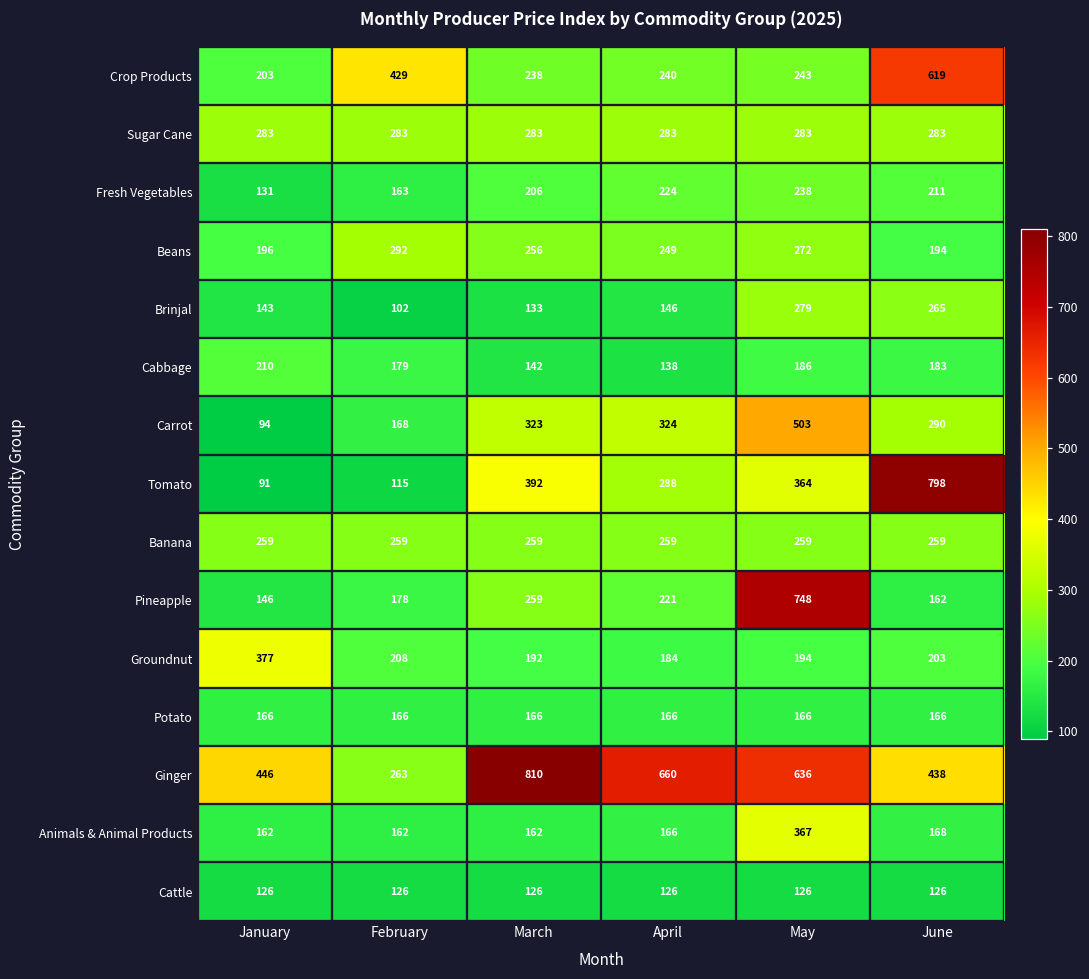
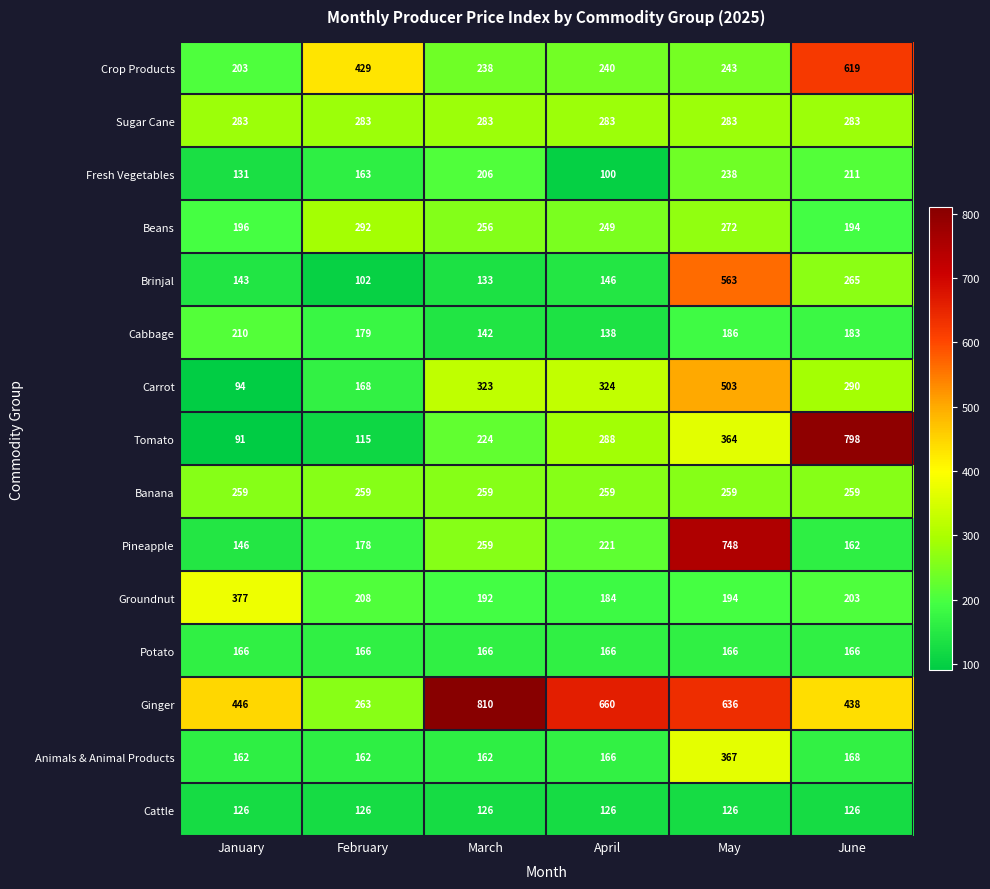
  {
    "Crop Products": {
      "January": 203,
      "February": 429,
      "March": 238,
      "April": 240,
      "May": 243,
      "June": 619
    },
    "Sugar Cane": {
      "January": 283,
      "February": 283,
      "March": 283,
      "April": 283,
      "May": 283,
      "June": 283
    },
    "Fresh Vegetables": {
      "January": 131,
      "February": 163,
      "March": 206,
-     "April": 224,
+     "April": 100,
      "May": 238,
      "June": 211
    },
    "Beans": {
      "January": 196,
      "February": 292,
      "March": 256,
      "April": 249,
      "May": 272,
      "June": 194
    },
    "Brinjal": {
      "January": 143,
      "February": 102,
      "March": 133,
      "April": 146,
-     "May": 279,
+     "May": 563,
      "June": 265
    },
    "Cabbage": {
      "January": 210,
      "February": 179,
      "March": 142,
      "April": 138,
      "May": 186,
      "June": 183
    },
    "Carrot": {
      "January": 94,
      "February": 168,
      "March": 323,
      "April": 324,
      "May": 503,
      "June": 290
    },
    "Tomato": {
      "January": 91,
      "February": 115,
-     "March": 392,
+     "March": 224,
      "April": 288,
      "May": 364,
      "June": 798
    },
    "Banana": {
      "January": 259,
      "February": 259,
      "March": 259,
      "April": 259,
      "May": 259,
      "June": 259
    },
    "Pineapple": {
      "January": 146,
      "February": 178,
      "March": 259,
      "April": 221,
      "May": 748,
      "June": 162
    },
    "Groundnut": {
      "January": 377,
      "February": 208,
      "March": 192,
      "April": 184,
      "May": 194,
      "June": 203
    },
    "Potato": {
      "January": 166,
      "February": 166,
      "March": 166,
      "April": 166,
      "May": 166,
      "June": 166
    },
    "Ginger": {
      "January": 446,
      "February": 263,
      "March": 810,
      "April": 660,
      "May": 636,
      "June": 438
    },
    "Animals & Animal Products": {
      "January": 162,
      "February": 162,
      "March": 162,
      "April": 166,
      "May": 367,
      "June": 168
    },
    "Cattle": {
      "January": 126,
      "February": 126,
      "March": 126,
      "April": 126,
      "May": 126,
      "June": 126
    }
  }
